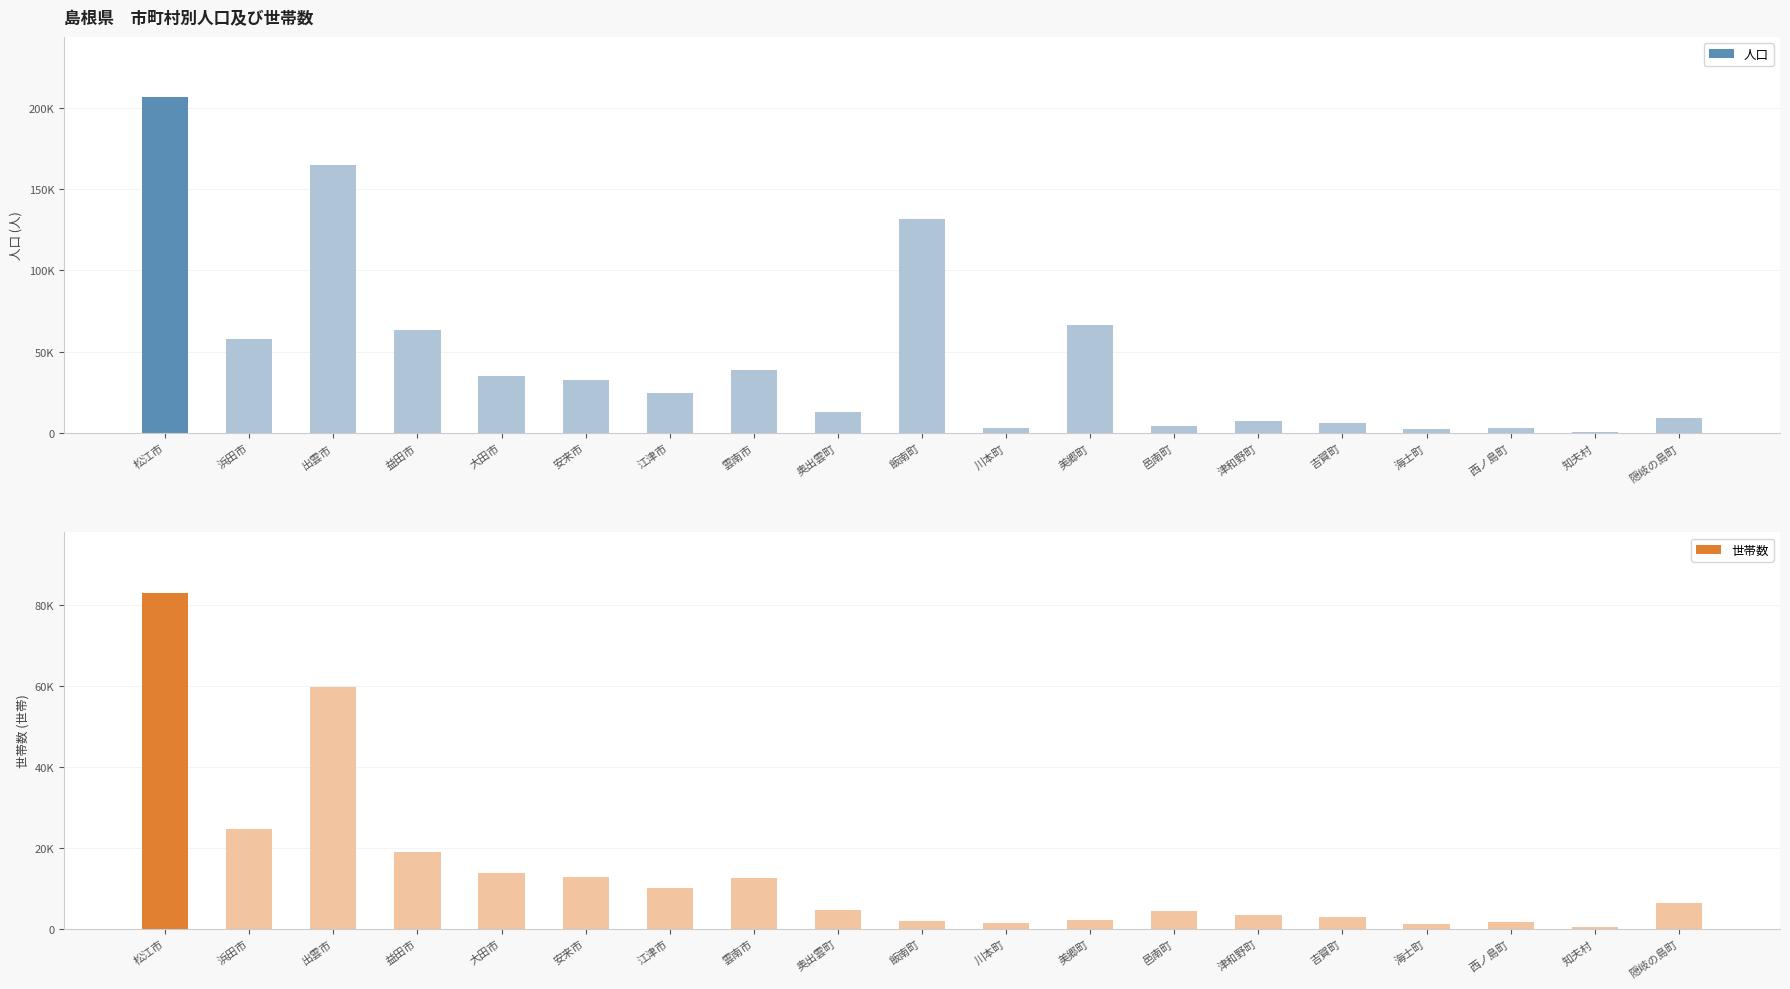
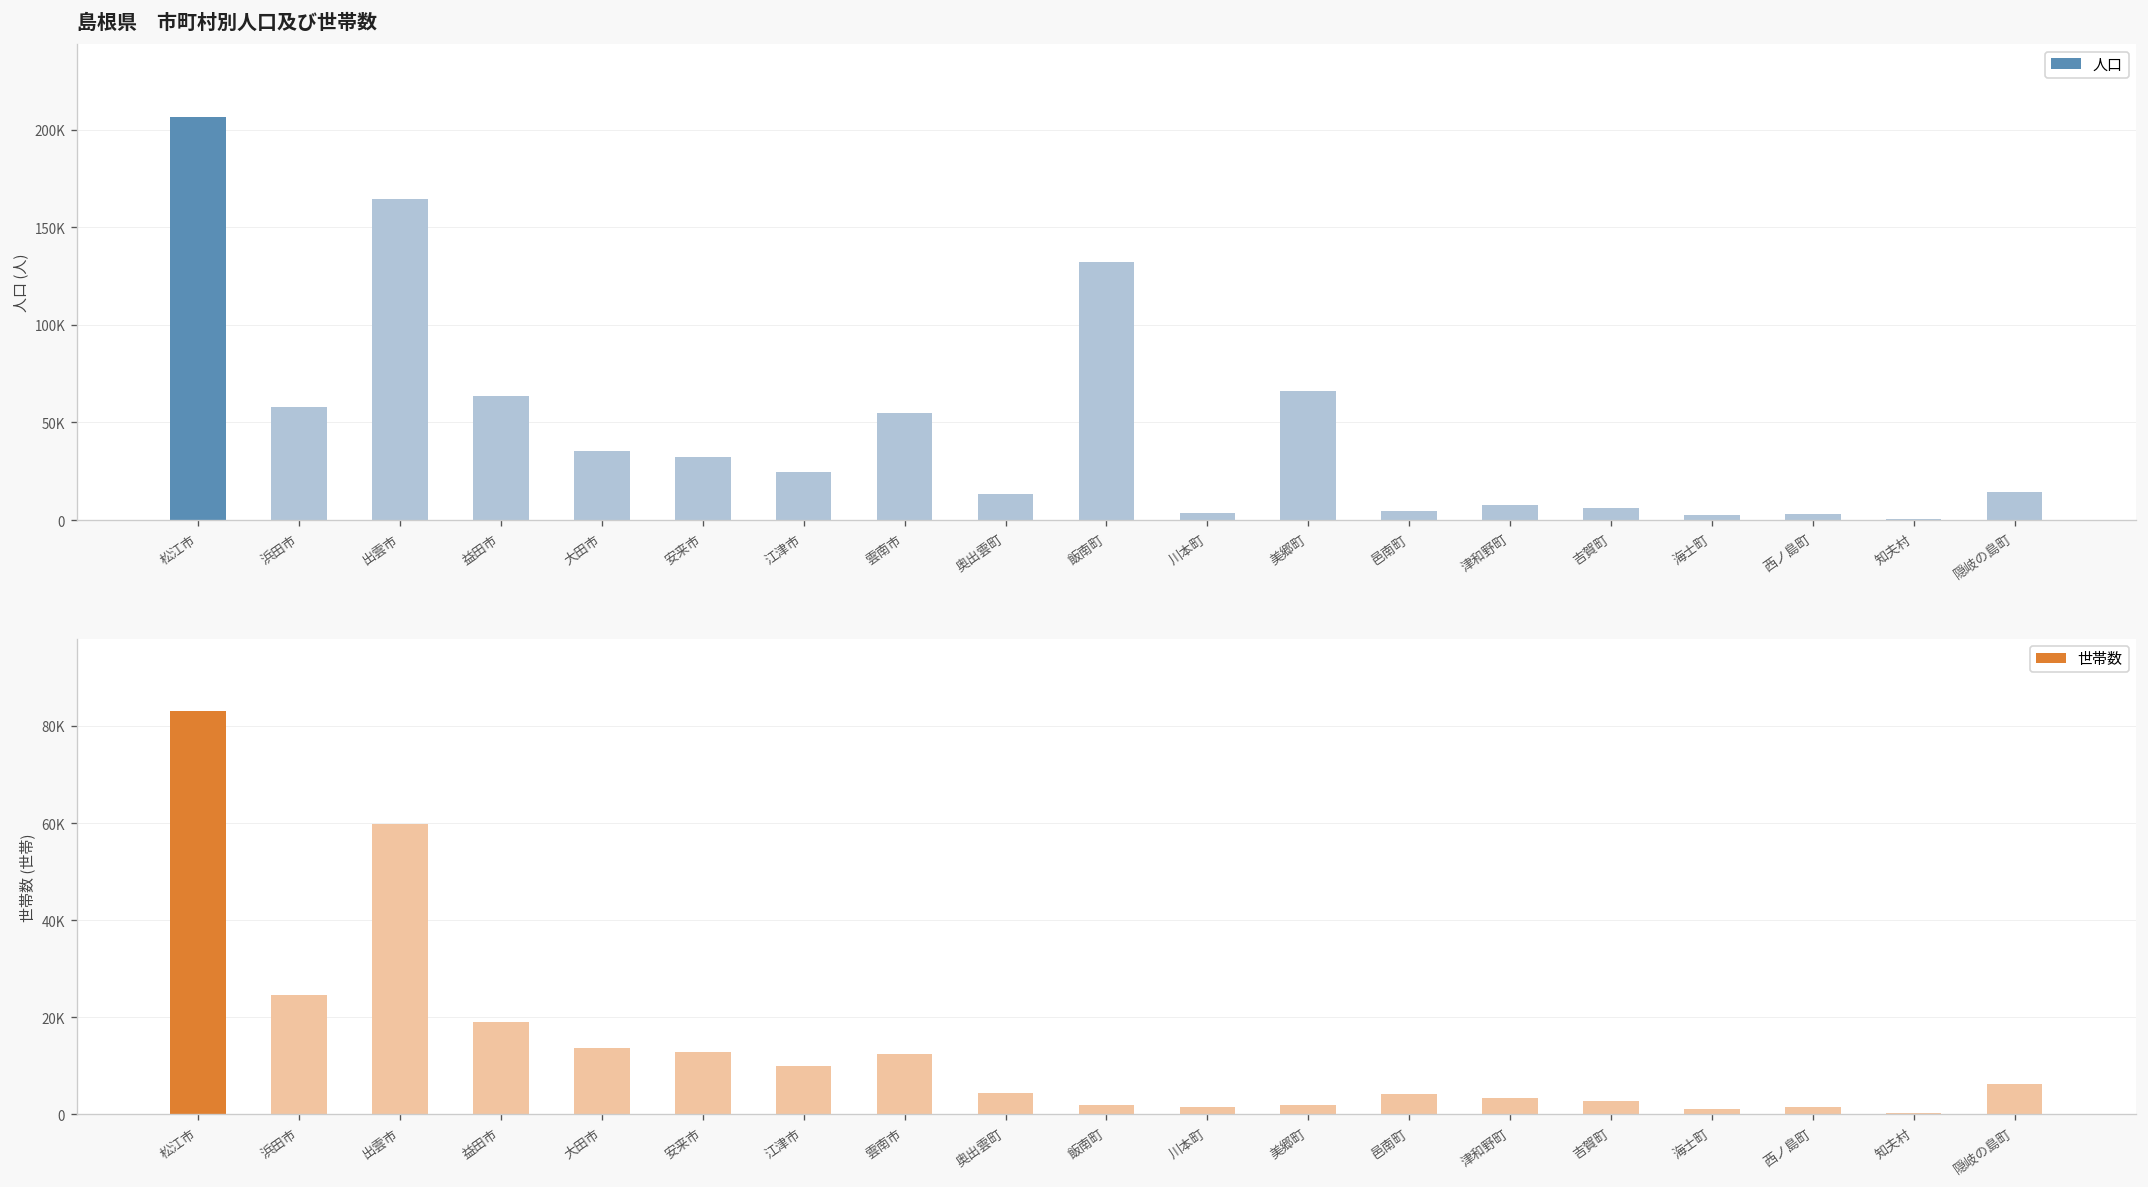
  {
    "島根県 市町村別人口及び世帯数": {
      "松江市": 206000,
      "浜田市": 58000,
      "出雲市": 165000,
      "益田市": 63000,
      "大田市": 35000,
      "安来市": 32000,
      "江津市": 24000,
-     "雲南市": 39000,
+     "雲南市": 55000,
      "奥出雲町": 13000,
      "飯南町": 132000,
      "川本町": 3000,
      "美郷町": 66000,
      "邑南町": 4000,
      "津和野町": 8000,
      "吉賀町": 6000,
      "海士町": 2000,
      "西ノ島町": 3000,
-     "隠岐の島町": 9000
+     "隠岐の島町": 15000
    }
  }
